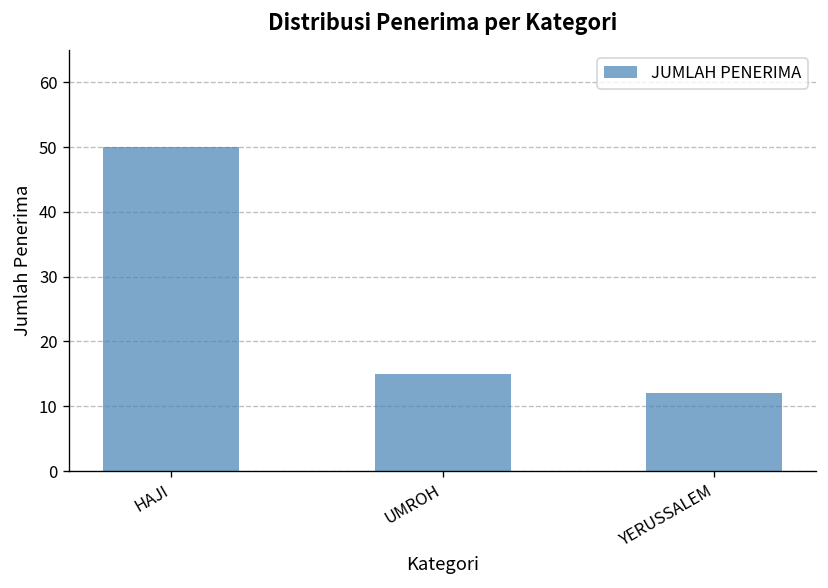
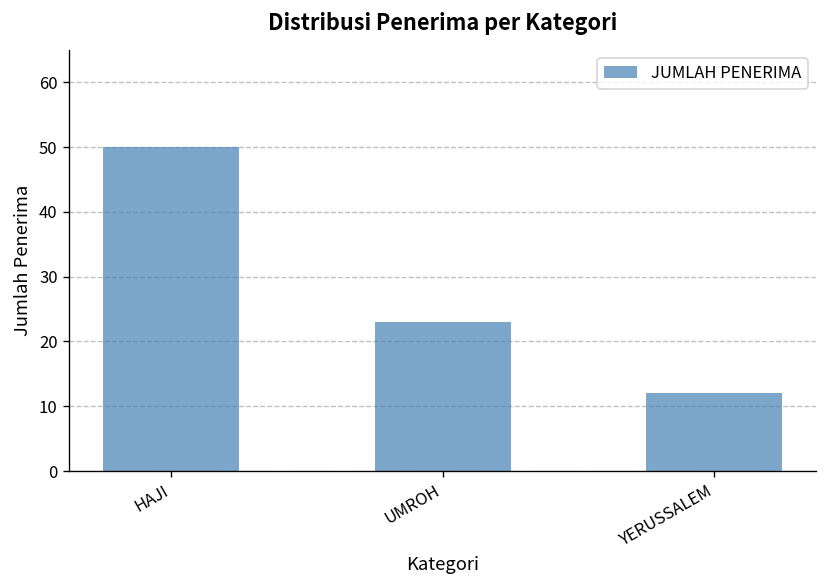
  {
    "HAJI": 50,
-   "UMROH": 15,
+   "UMROH": 23,
    "YERUSSALEM": 12
  }
